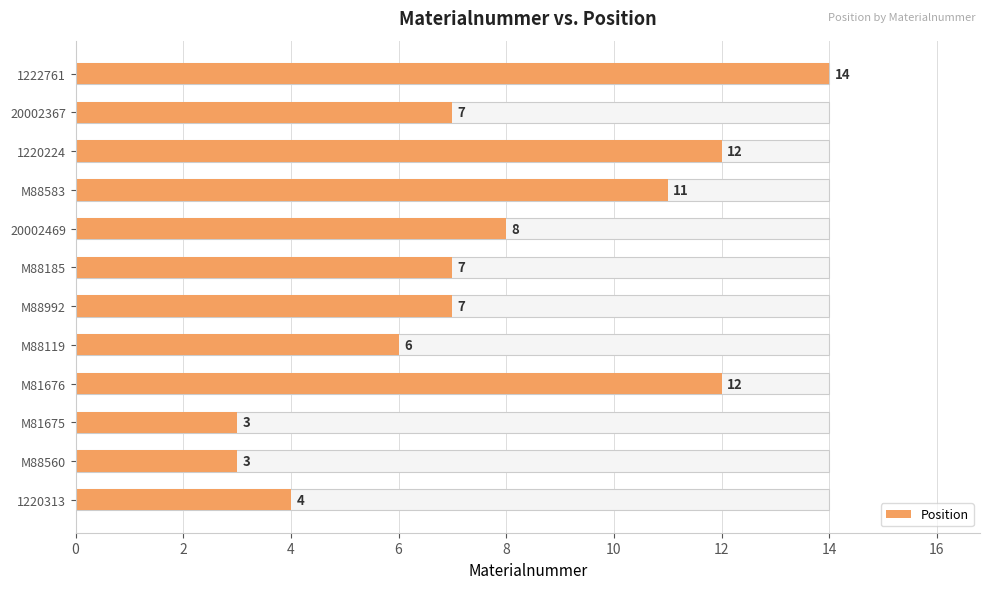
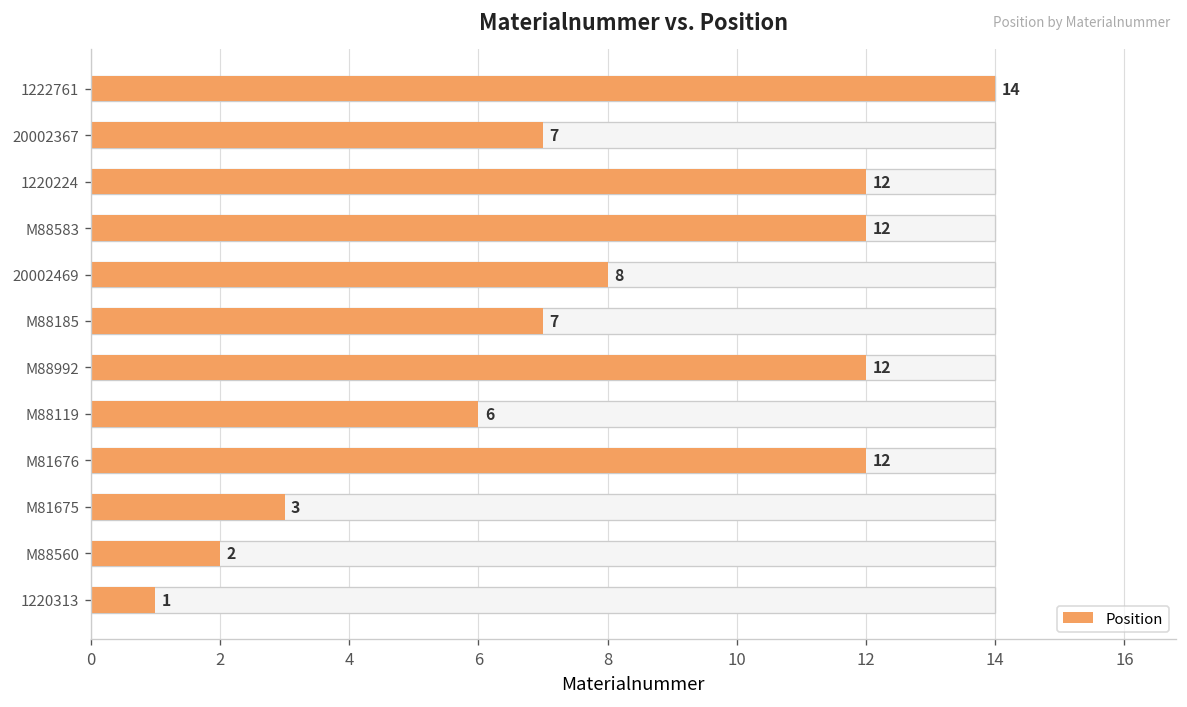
  {
    "Position": {
      "1222761": 14,
-     "M88583": 11,
-     "M88992": 7,
-     "M88560": 3,
-     "1220313": 4
+     "M88583": 12,
+     "M88992": 12,
+     "M88560": 2,
+     "1220313": 1
    }
  }
